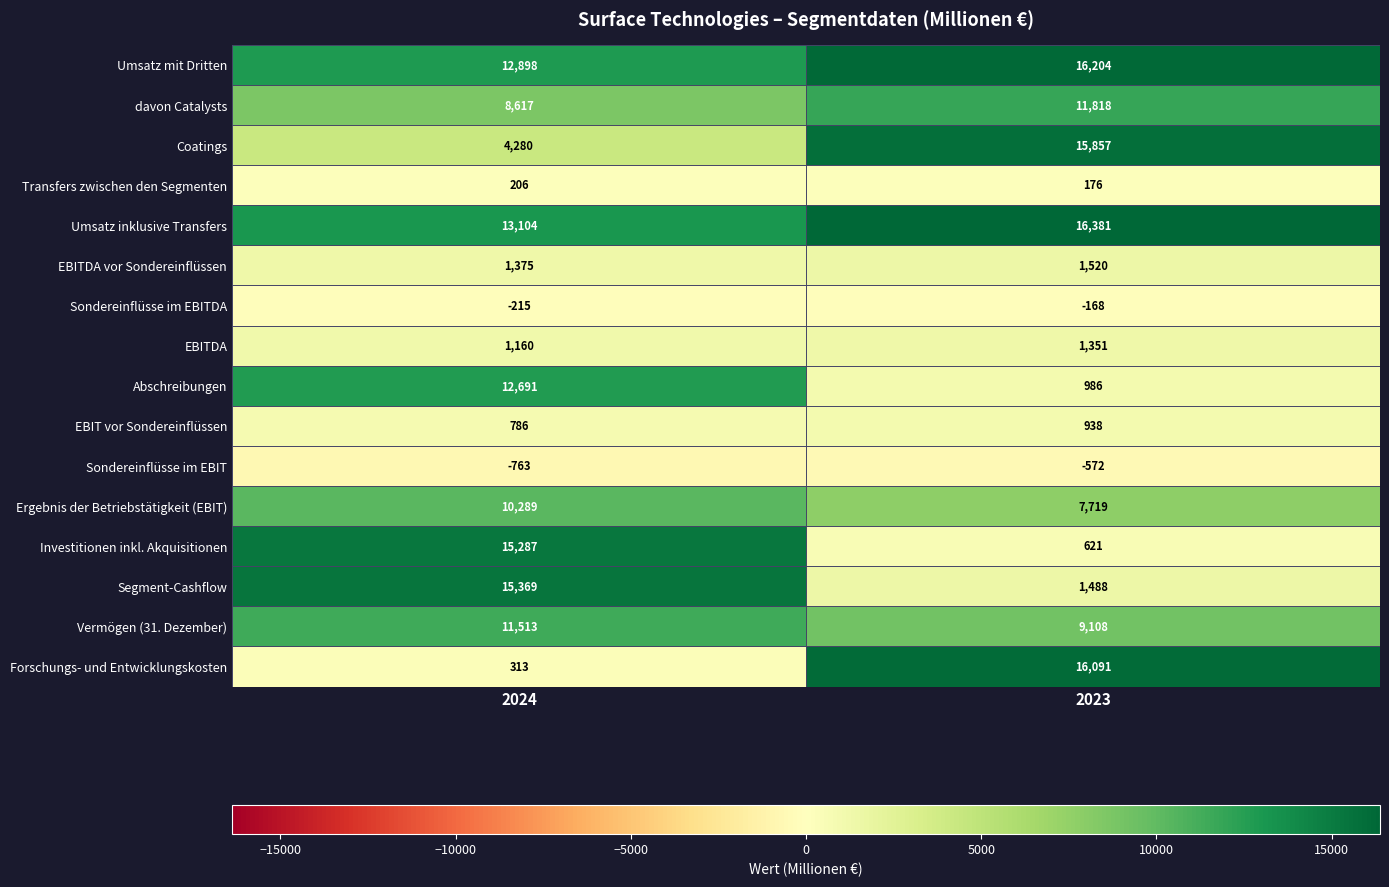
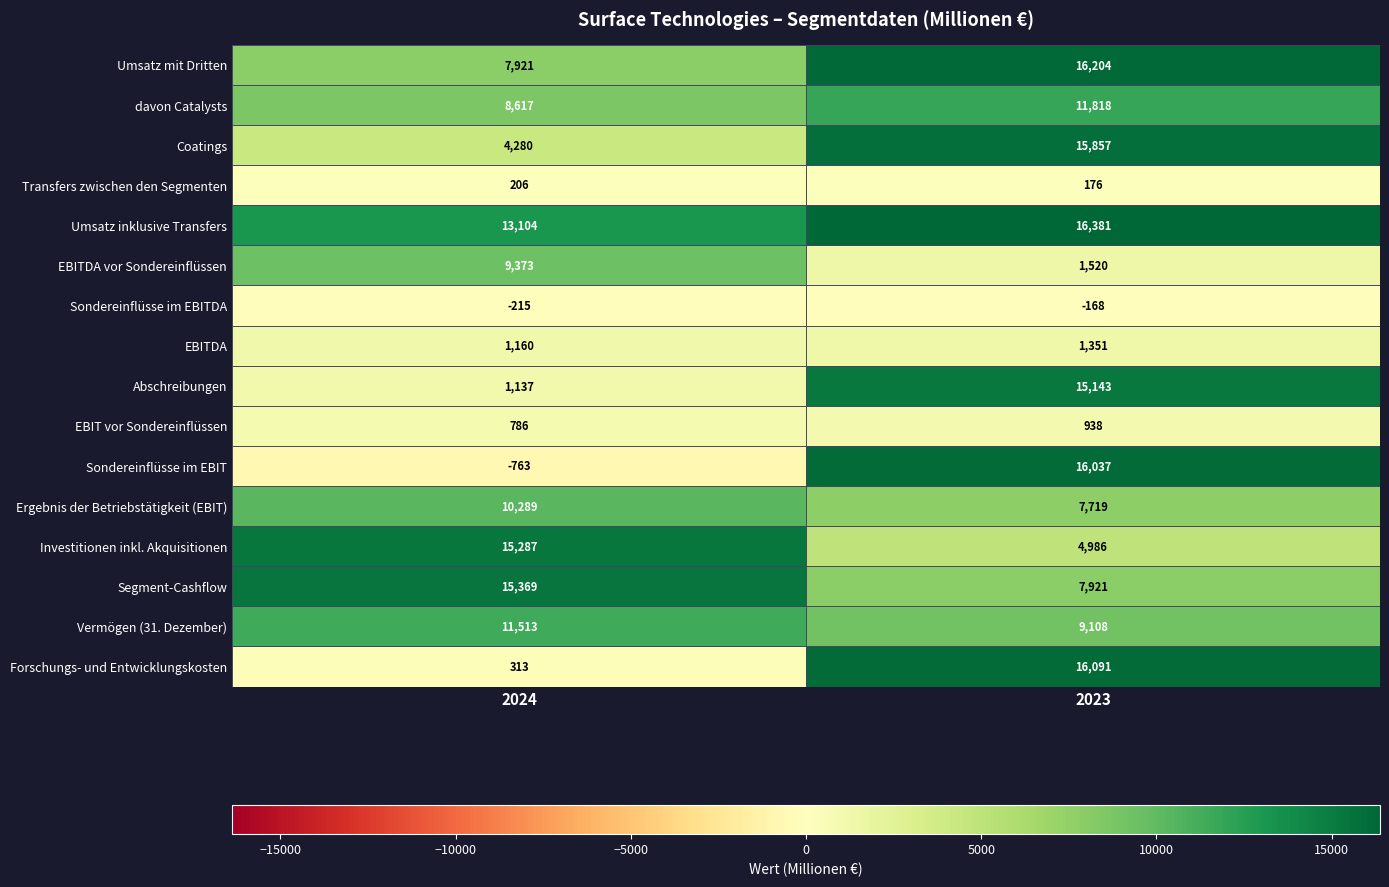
  {
    "Umsatz mit Dritten": {
-     "2024": "12,898",
+     "2024": "7,921",
      "2023": "16,204"
    },
    "davon Catalysts": {
      "2024": "8,617",
      "2023": "11,818"
    },
    "Coatings": {
      "2024": "4,280",
      "2023": "15,857"
    },
    "Transfers zwischen den Segmenten": {
      "2024": "206",
      "2023": "176"
    },
    "Umsatz inklusive Transfers": {
      "2024": "13,104",
      "2023": "16,381"
    },
    "EBITDA vor Sondereinflüssen": {
-     "2024": "1,375",
+     "2024": "9,373",
      "2023": "1,520"
    },
    "Sondereinflüsse im EBITDA": {
      "2024": "-215",
      "2023": "-168"
    },
    "EBITDA": {
      "2024": "1,160",
      "2023": "1,351"
    },
    "Abschreibungen": {
-     "2024": "12,691",
-     "2023": "986"
+     "2024": "1,137",
+     "2023": "15,143"
    },
    "EBIT vor Sondereinflüssen": {
      "2024": "786",
      "2023": "938"
    },
    "Sondereinflüsse im EBIT": {
      "2024": "-763",
-     "2023": "-572"
+     "2023": "16,037"
    },
    "Ergebnis der Betriebstätigkeit (EBIT)": {
      "2024": "10,289",
      "2023": "7,719"
    },
    "Investitionen inkl. Akquisitionen": {
      "2024": "15,287",
-     "2023": "621"
+     "2023": "4,986"
    },
    "Segment-Cashflow": {
      "2024": "15,369",
-     "2023": "1,488"
+     "2023": "7,921"
    },
    "Vermögen (31. Dezember)": {
      "2024": "11,513",
      "2023": "9,108"
    },
    "Forschungs- und Entwicklungskosten": {
      "2024": "313",
      "2023": "16,091"
    }
  }
